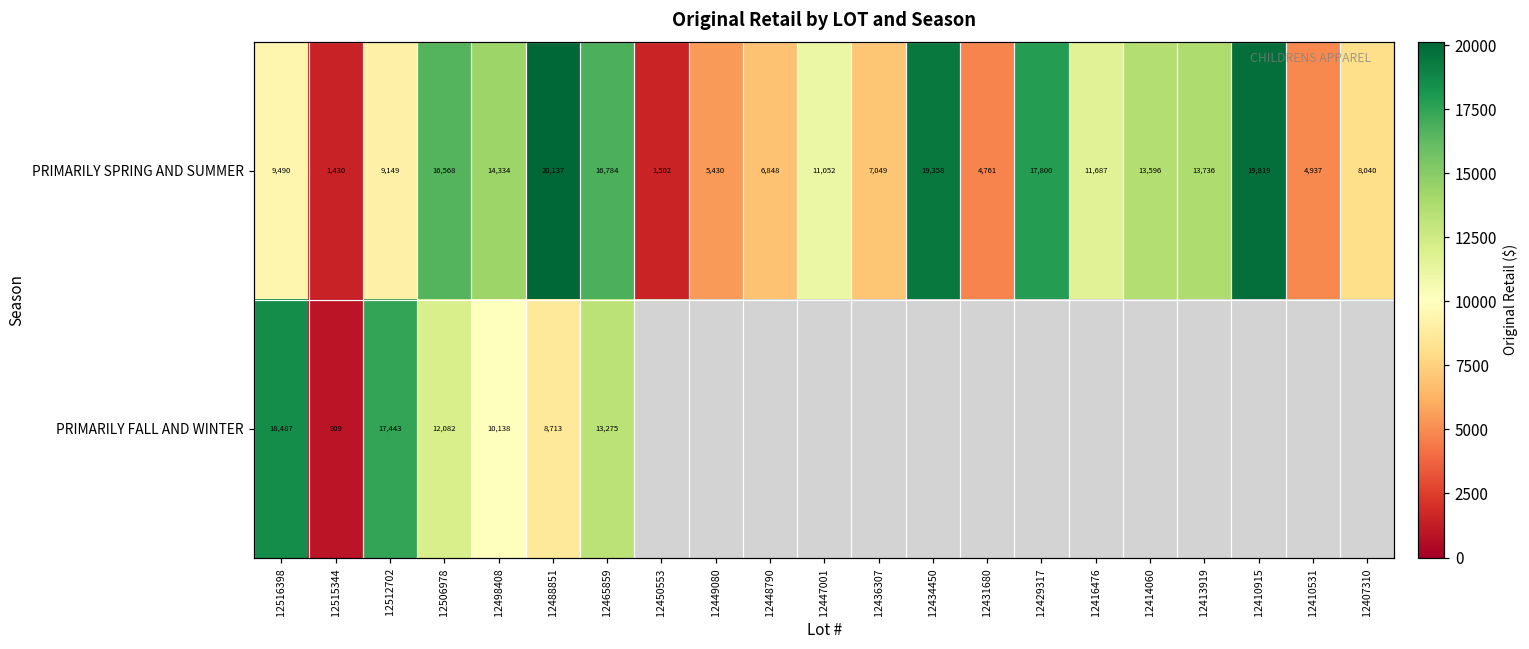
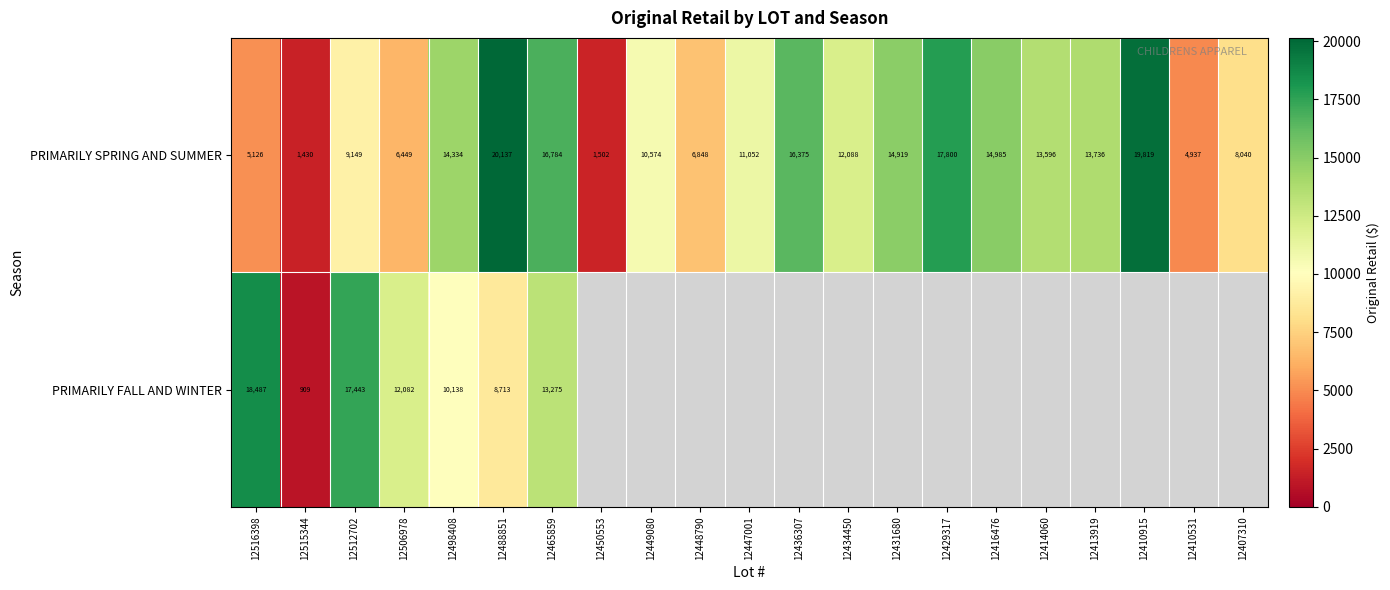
  {
    "PRIMARILY SPRING AND SUMMER": {
-     "12516398": "9,490",
+     "12516398": "5,126",
      "12515344": "1,430",
      "12512702": "9,149",
-     "12506978": "16,568",
+     "12506978": "6,449",
      "12498408": "14,334",
      "12488851": "20,137",
      "12465859": "16,784",
      "12450553": "1,502",
-     "12449080": "5,430",
+     "12449080": "10,574",
      "12448790": "6,848",
      "12447001": "11,052",
-     "12436307": "7,049",
-     "12434450": "19,358",
-     "12431680": "4,761",
+     "12436307": "16,375",
+     "12434450": "12,088",
+     "12431680": "14,919",
      "12429317": "17,800",
-     "12416476": "11,687",
+     "12416476": "14,985",
      "12414060": "13,596",
      "12413919": "13,736",
      "12410915": "19,819",
      "12407310": "8,040"
    },
    "PRIMARILY FALL AND WINTER": {
      "12516398": "18,487",
      "12515344": "909",
      "12512702": "17,443",
      "12506978": "12,082",
      "12498408": "10,138",
      "12488851": "8,713",
      "12465859": "13,275"
    }
  }
